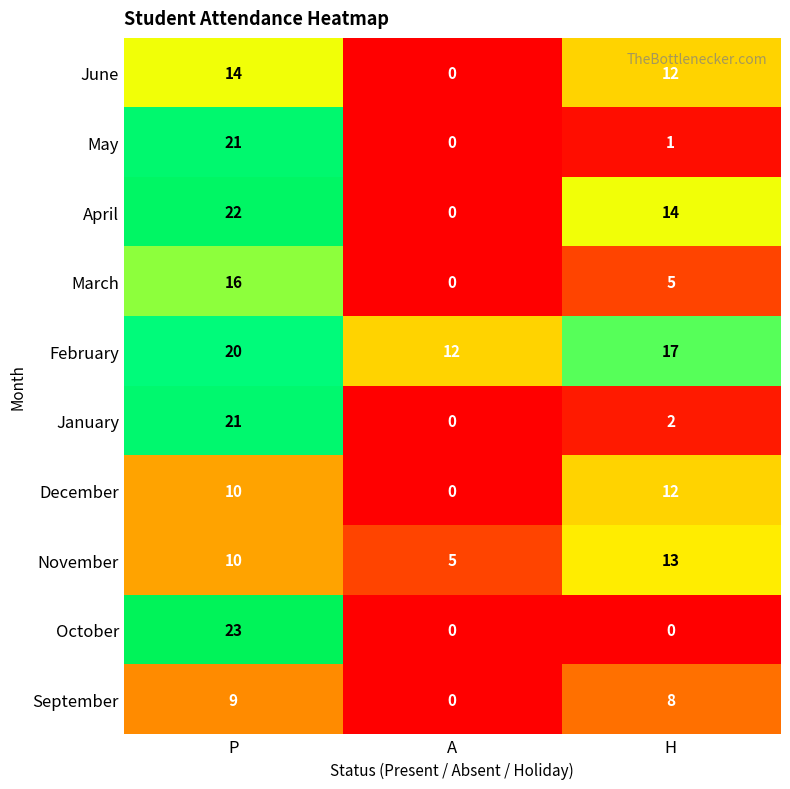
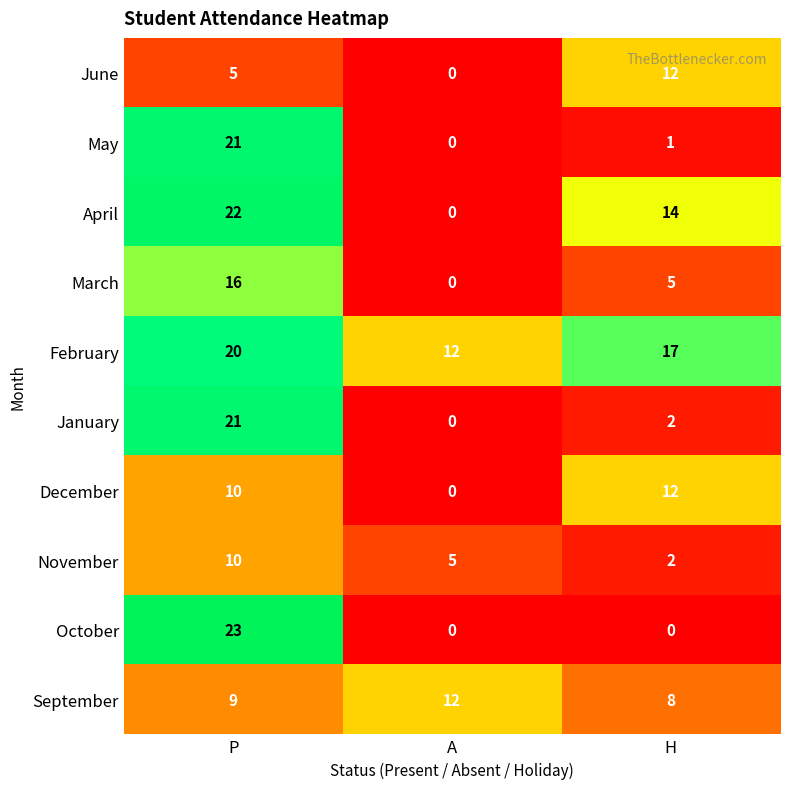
  {
    "June": {
-     "P": 14,
+     "P": 5,
      "A": 0
    },
    "May": {
      "P": 21,
      "A": 0,
      "H": 1
    },
    "April": {
      "P": 22,
      "A": 0,
      "H": 14
    },
    "March": {
      "P": 16,
      "A": 0,
      "H": 5
    },
    "February": {
      "P": 20,
      "A": 12,
      "H": 17
    },
    "January": {
      "P": 21,
      "A": 0,
      "H": 2
    },
    "December": {
      "P": 10,
      "A": 0,
      "H": 12
    },
    "November": {
      "P": 10,
      "A": 5,
-     "H": 13
+     "H": 2
    },
    "October": {
      "P": 23,
      "A": 0,
      "H": 0
    },
    "September": {
      "P": 9,
-     "A": 0,
+     "A": 12,
      "H": 8
    }
  }
